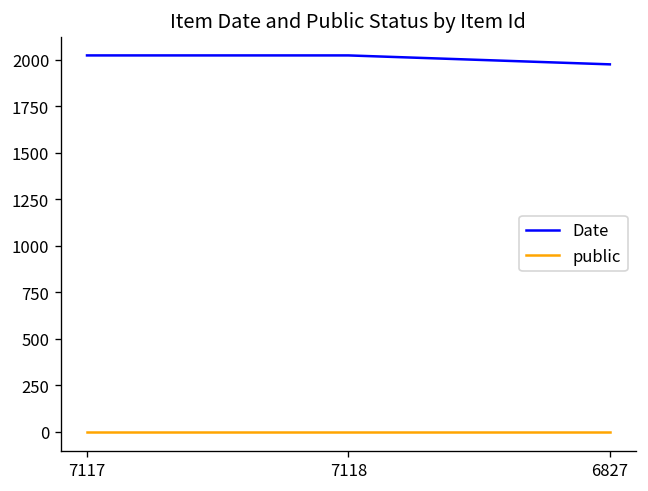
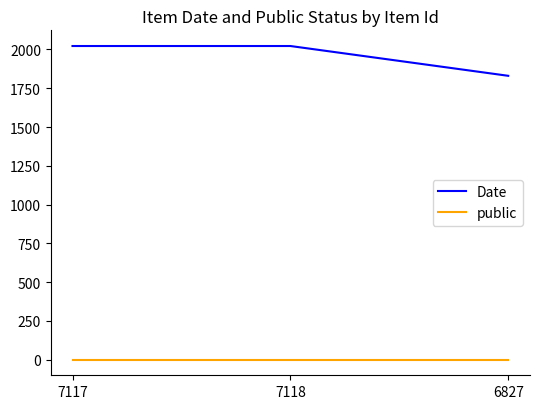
  {
    "Date": {
      "7117": 2020,
      "7118": 2020,
-     "6827": 1970
+     "6827": 1830
    },
    "public": {
      "7117": 0,
      "7118": 0,
      "6827": 0
    }
  }
